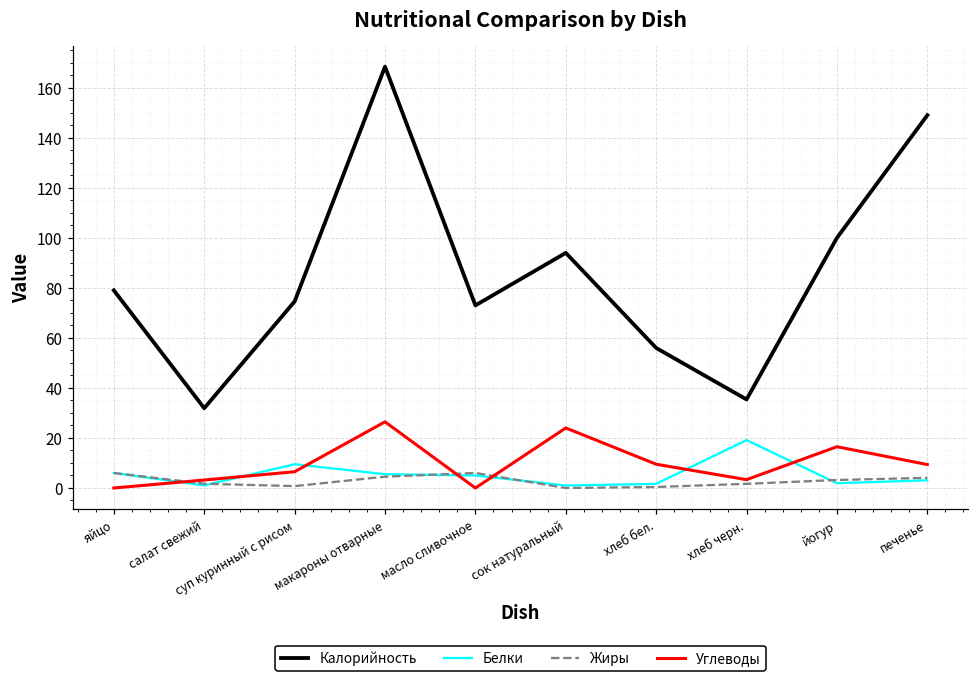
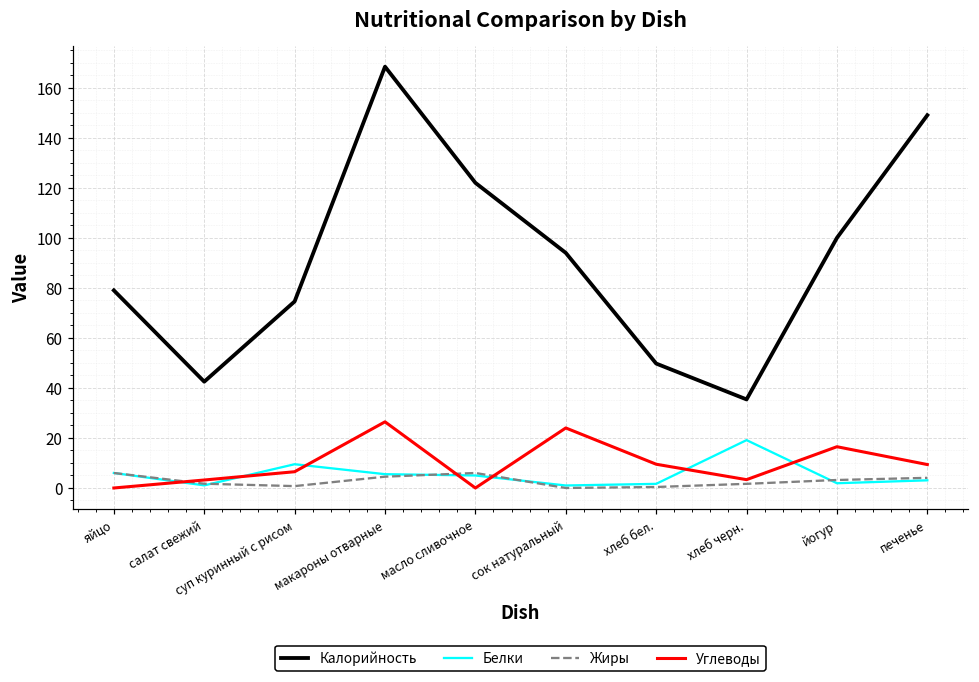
  {
    "Калорийность": {
      "яйцо": 79,
-     "салат свежий": 32,
+     "салат свежий": 43,
      "суп куринный с рисом": 75,
      "макароны отварные": 168,
-     "масло сливочное": 73,
+     "масло сливочное": 122,
      "сок натуральный": 94,
-     "хлеб бел.": 56,
+     "хлеб бел.": 50,
      "хлеб черн.": 35,
      "йогур": 100,
      "печенье": 149
    },
    "Белки": {
      "суп куринный с рисом": 10,
      "хлеб бел.": 2,
      "хлеб черн.": 19,
      "йогур": 2
    },
    "Жиры": {
      "суп куринный с рисом": 1,
      "хлеб бел.": 0,
      "хлеб черн.": 2,
      "йогур": 3
    },
    "Углеводы": {
      "яйцо": 0,
      "салат свежий": 3,
      "суп куринный с рисом": 7,
      "макароны отварные": 26,
      "масло сливочное": 0,
      "сок натуральный": 24,
      "хлеб бел.": 10,
      "хлеб черн.": 3,
      "йогур": 17,
      "печенье": 9
    }
  }
